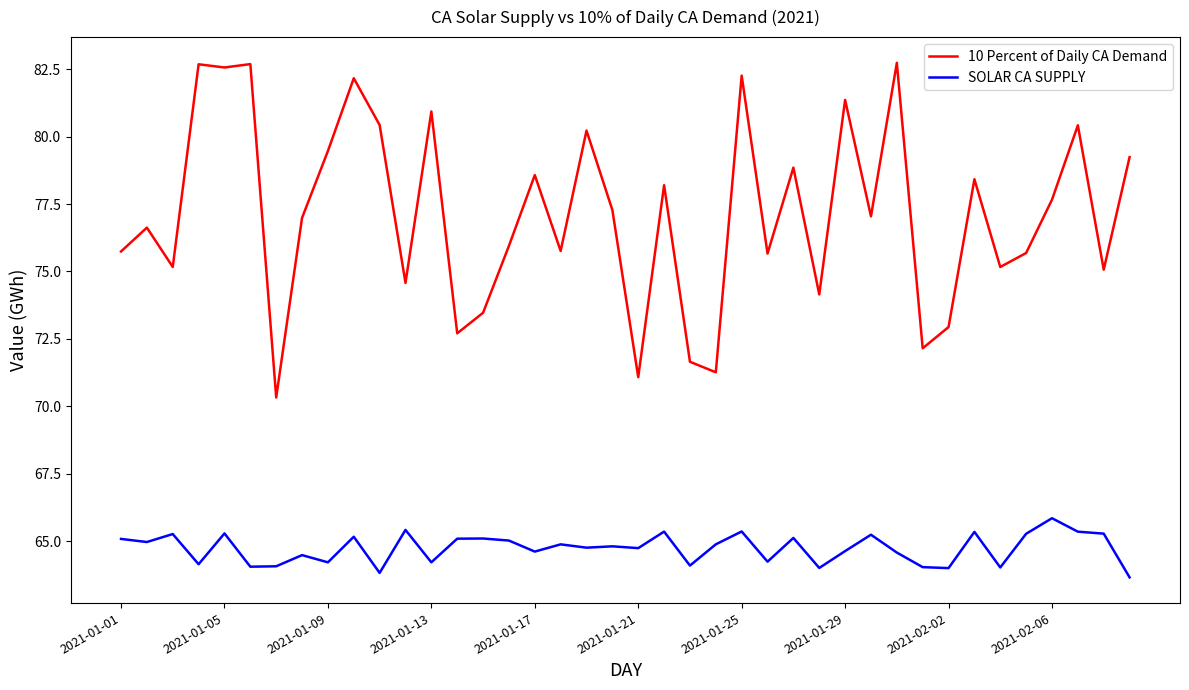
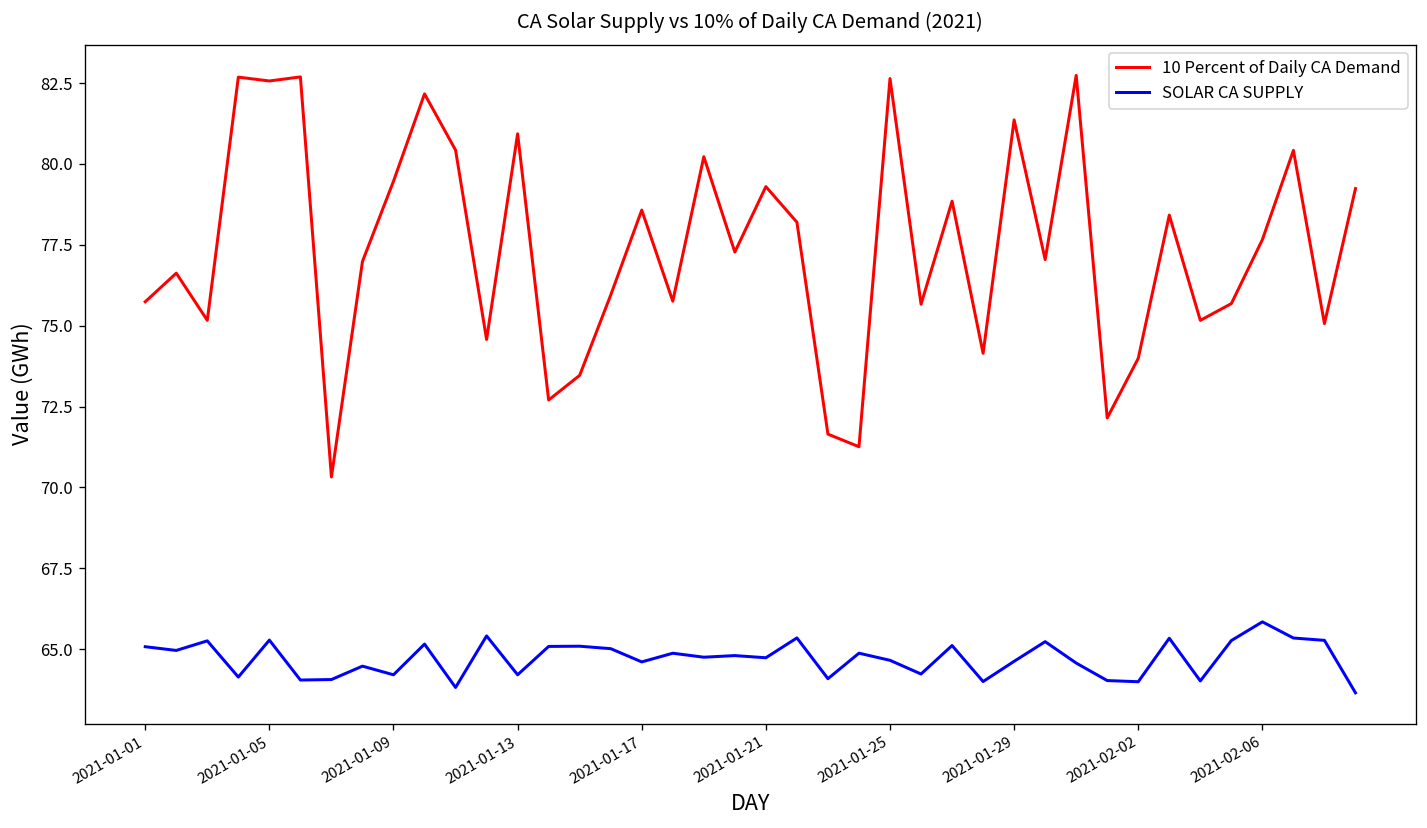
  {
    "10 Percent of Daily CA Demand": {
      "2021-01-01": 75.7,
      "2021-01-05": 82.6,
      "2021-01-09": 79.5,
      "2021-01-13": 80.9,
      "2021-01-17": 78.6,
-     "2021-01-21": 71.1,
-     "2021-01-25": 82.3,
+     "2021-01-21": 79.3,
+     "2021-01-25": 82.6,
      "2021-01-29": 81.4,
-     "2021-02-02": 72.9,
+     "2021-02-02": 74.0,
      "2021-02-06": 77.7
    },
    "SOLAR CA SUPPLY": {
      "2021-01-01": 65.1,
      "2021-01-05": 65.3,
      "2021-01-09": 64.2,
      "2021-01-13": 64.2,
      "2021-01-17": 64.6,
      "2021-01-21": 64.7,
-     "2021-01-25": 65.4,
+     "2021-01-25": 64.7,
      "2021-01-29": 64.6,
      "2021-02-02": 64.0,
      "2021-02-06": 65.8
    }
  }
